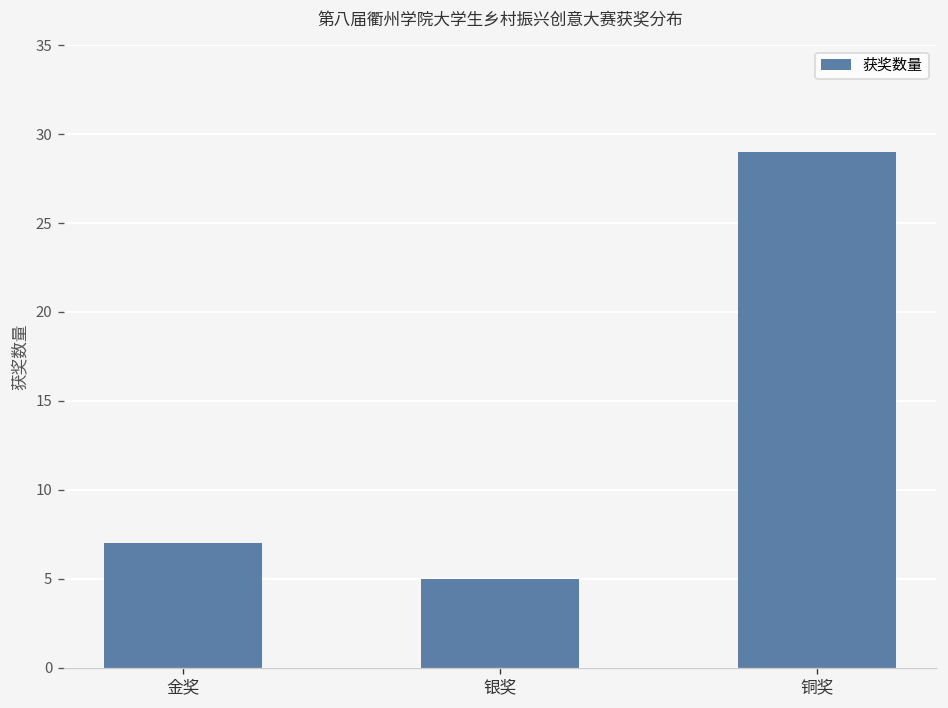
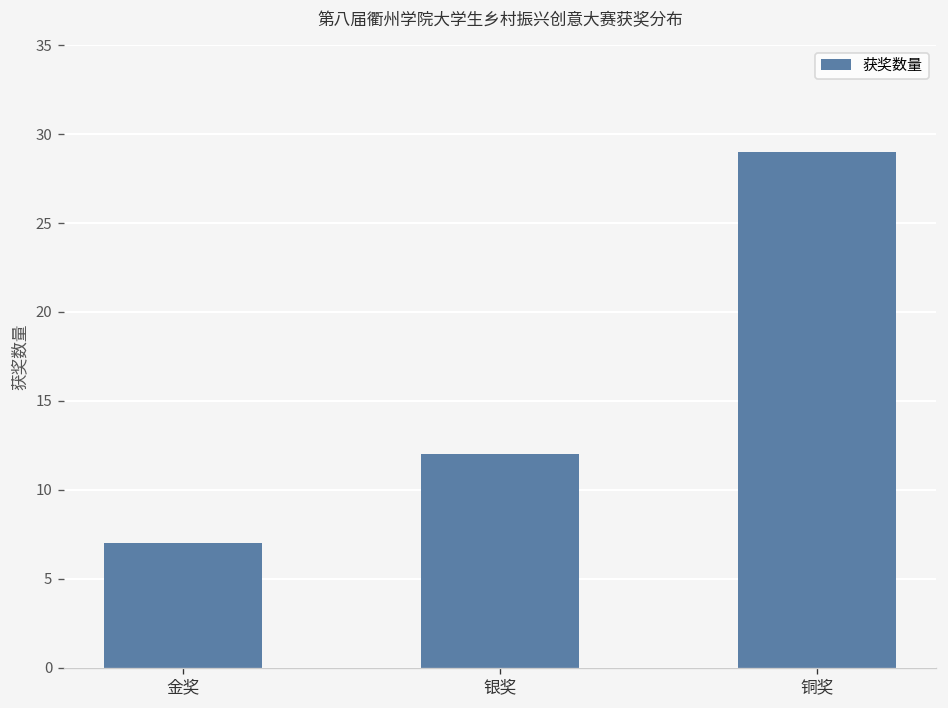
  {
    "金奖": 7,
-   "银奖": 5,
+   "银奖": 12,
    "铜奖": 29
  }
